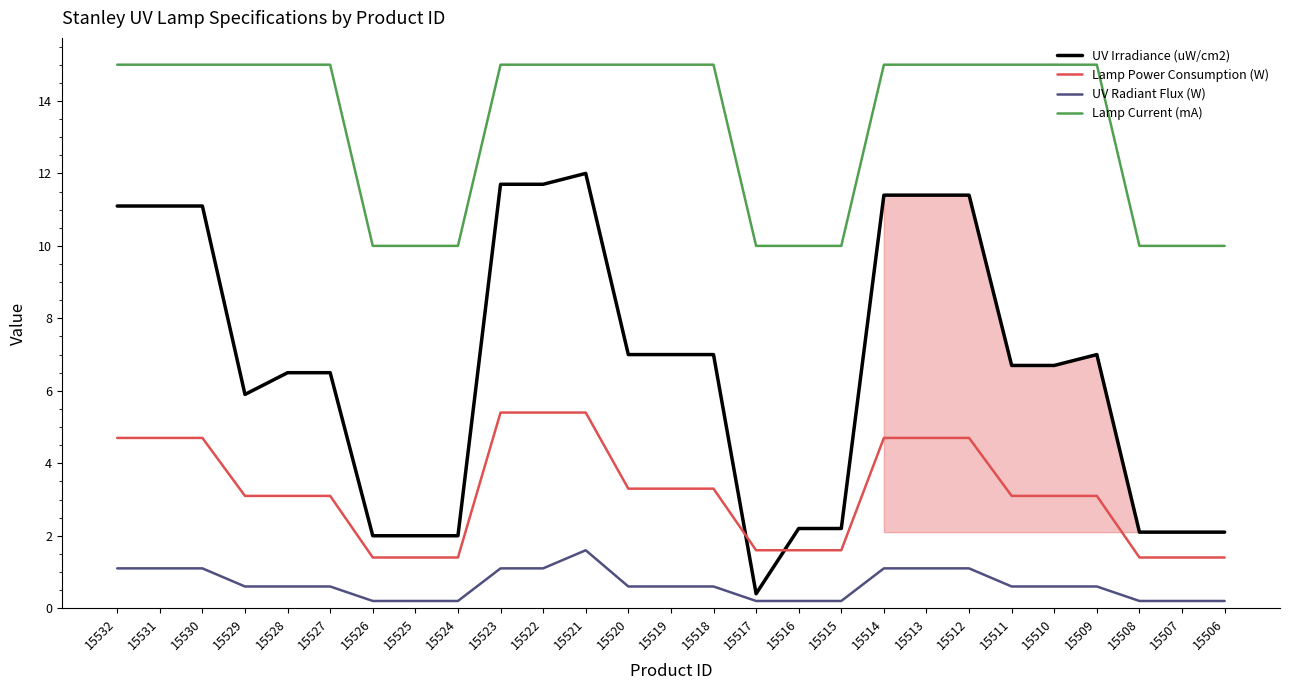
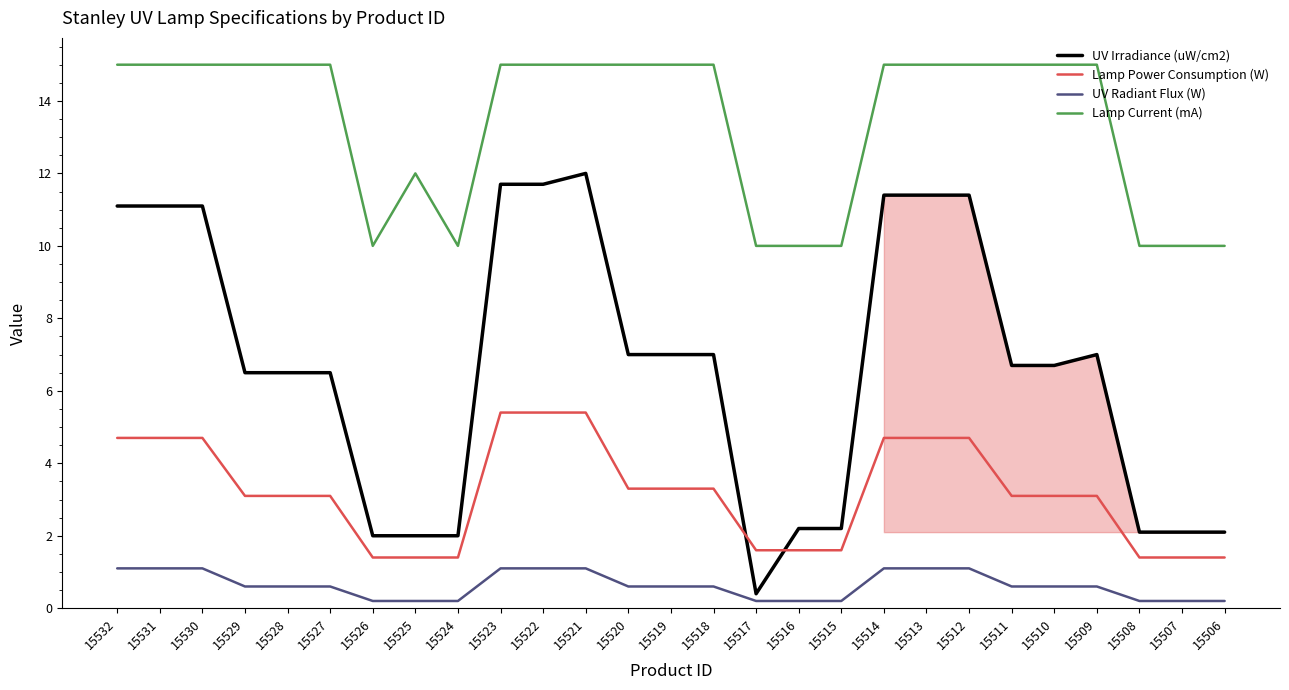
  {
    "UV Irradiance (uW/cm2)": {
      "15532": 11.1,
      "15531": 11.1,
      "15530": 11.1,
-     "15529": 5.9,
+     "15529": 6.5,
      "15528": 6.5,
      "15527": 6.5,
      "15526": 2.0,
      "15525": 2.0,
      "15524": 2.0,
      "15523": 11.7,
      "15522": 11.7,
      "15521": 12.0,
      "15520": 7.0,
      "15519": 7.0,
      "15518": 7.0,
      "15517": 0.4,
      "15516": 2.2,
      "15515": 2.2
    },
    "UV Radiant Flux (W)": {
      "15532": 1.1,
      "15531": 1.1,
      "15530": 1.1,
      "15529": 0.6,
      "15528": 0.6,
      "15527": 0.6,
      "15526": 0.2,
      "15525": 0.2,
      "15524": 0.2,
      "15523": 1.1,
      "15522": 1.1,
-     "15521": 1.6,
+     "15521": 1.1,
      "15520": 0.6,
      "15519": 0.6,
      "15518": 0.6,
      "15517": 0.2,
      "15516": 0.2,
      "15515": 0.2,
      "15514": 1.1,
      "15513": 1.1,
      "15512": 1.1,
      "15511": 0.6,
      "15510": 0.6,
      "15509": 0.6,
      "15508": 0.2,
      "15507": 0.2,
      "15506": 0.2
    },
    "Lamp Current (mA)": {
      "15532": 15,
      "15531": 15,
      "15530": 15,
      "15529": 15,
      "15528": 15,
      "15527": 15,
      "15526": 10,
-     "15525": 10,
+     "15525": 12,
      "15524": 10,
      "15523": 15,
      "15522": 15,
      "15521": 15,
      "15520": 15,
      "15519": 15,
      "15518": 15,
      "15517": 10,
      "15516": 10,
      "15515": 10,
      "15514": 15,
      "15513": 15,
      "15512": 15,
      "15511": 15,
      "15510": 15,
      "15509": 15,
      "15508": 10,
      "15507": 10,
      "15506": 10
    }
  }
